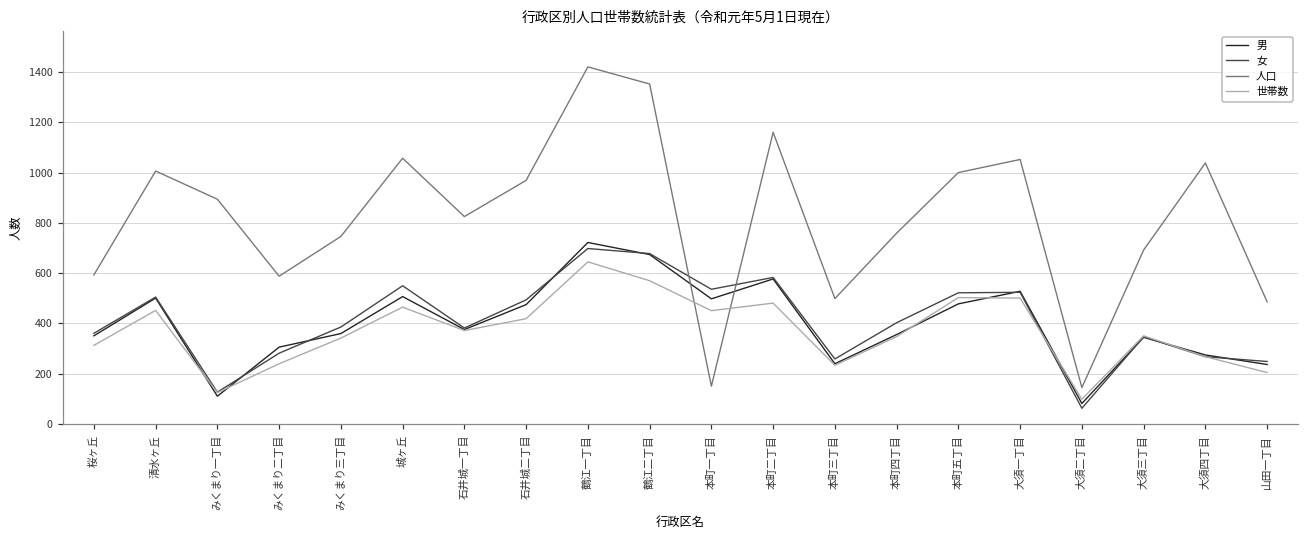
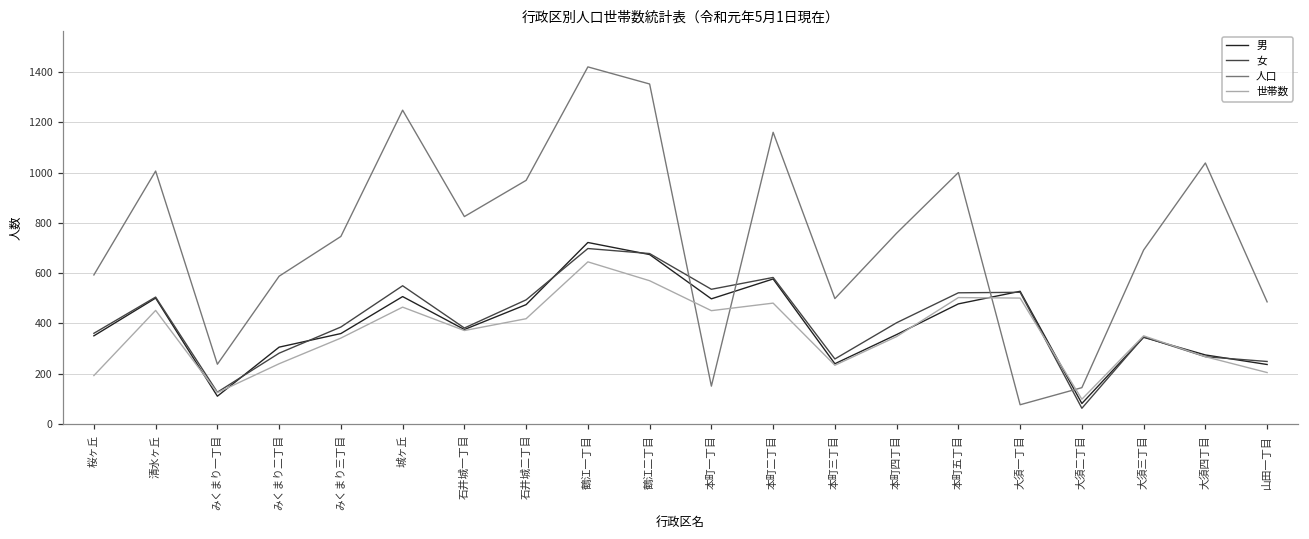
  {
    "人口": {
      "桜ヶ丘": 590,
      "清水ヶ丘": 1010,
-     "みくまり一丁目": 890,
+     "みくまり一丁目": 240,
      "みくまり二丁目": 590,
      "みくまり三丁目": 750,
-     "城ヶ丘": 1060,
+     "城ヶ丘": 1250,
      "石井城一丁目": 830,
      "石井城二丁目": 970,
      "鶴江一丁目": 1420,
      "鶴江二丁目": 1350,
      "本町一丁目": 150,
      "本町二丁目": 1160,
      "本町三丁目": 500,
      "本町四丁目": 760,
      "本町五丁目": 1000,
-     "大須一丁目": 1050,
+     "大須一丁目": 80,
      "大須二丁目": 150,
      "大須三丁目": 690,
      "大須四丁目": 1040,
      "山田一丁目": 490
    },
    "世帯数": {
-     "桜ヶ丘": 310,
+     "桜ヶ丘": 190,
      "清水ヶ丘": 450,
      "みくまり二丁目": 240,
      "みくまり三丁目": 340,
      "城ヶ丘": 470,
      "石井城二丁目": 420,
      "鶴江一丁目": 650,
      "鶴江二丁目": 570,
      "本町一丁目": 450,
      "本町二丁目": 480,
      "本町五丁目": 500,
      "大須一丁目": 500,
      "大須二丁目": 100,
      "山田一丁目": 210
    }
  }
